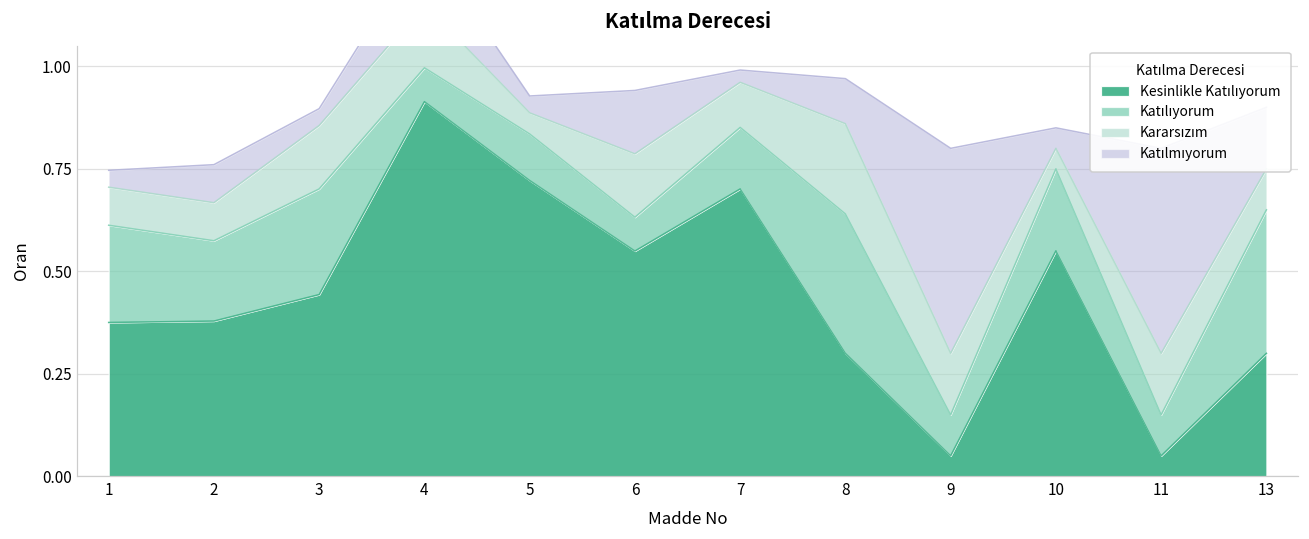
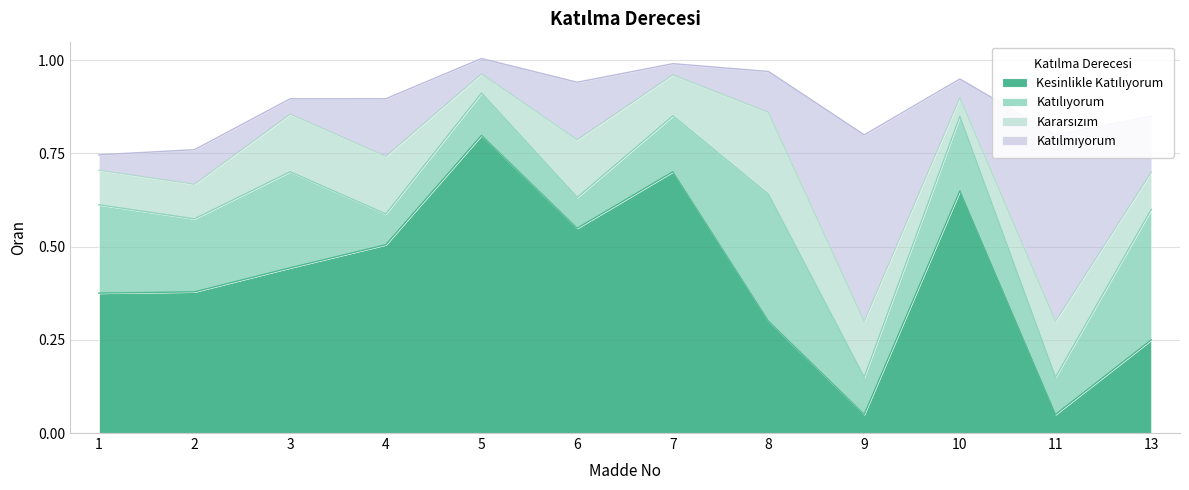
  {
    "Kesinlikle Katılıyorum": {
      "1": 0.38,
      "2": 0.38,
      "3": 0.44,
-     "4": 0.91,
-     "5": 0.72,
+     "4": 0.51,
+     "5": 0.80,
      "6": 0.55,
      "7": 0.70,
      "8": 0.30,
      "9": 0.05,
-     "10": 0.55,
+     "10": 0.65,
      "11": 0.05,
-     "13": 0.30
+     "13": 0.25
    }
  }
